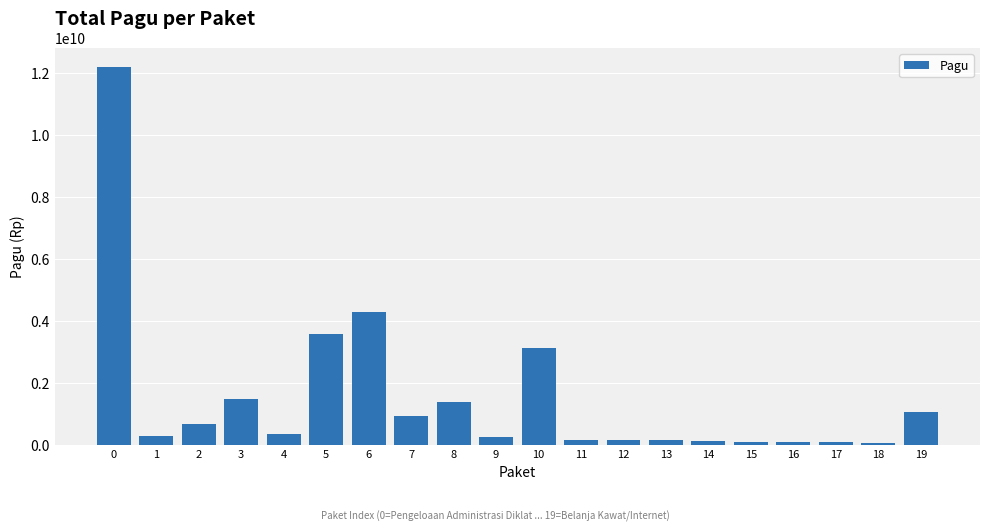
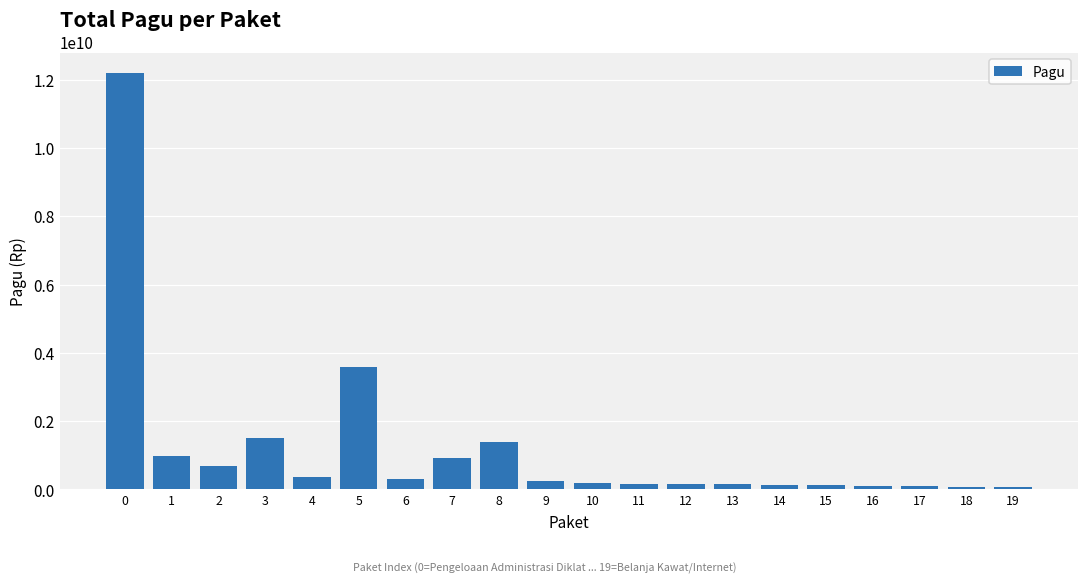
  {
    "0": 12200000000,
-   "1": 300000000,
+   "1": 1000000000,
    "2": 700000000,
    "3": 1500000000,
    "4": 400000000,
    "5": 3600000000,
-   "6": 4300000000,
+   "6": 300000000,
    "7": 900000000,
    "8": 1400000000,
    "9": 200000000,
-   "10": 3100000000,
+   "10": 200000000,
    "11": 200000000,
    "12": 200000000,
    "13": 100000000,
    "14": 100000000,
    "15": 100000000,
    "16": 100000000,
    "17": 100000000,
-   "19": 1100000000
+   "19": 100000000
  }
